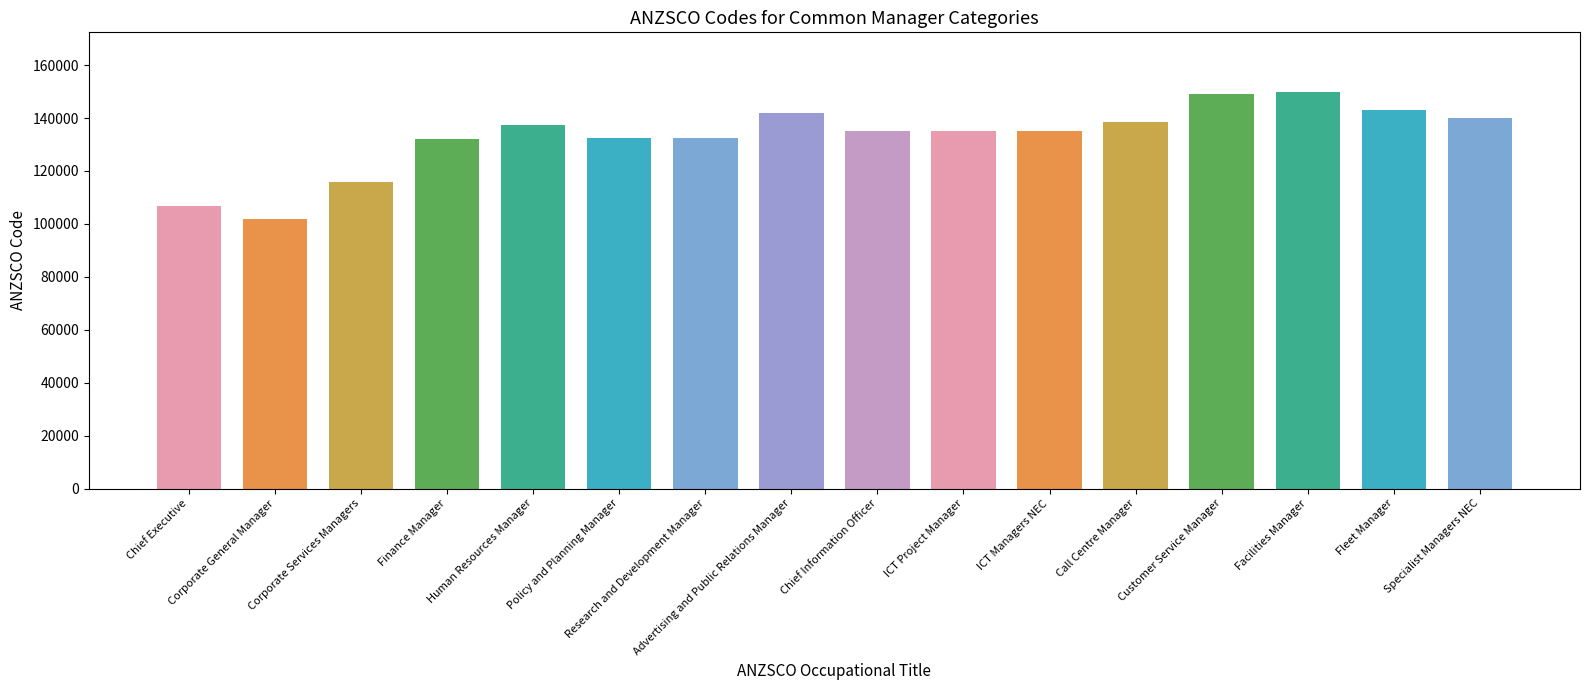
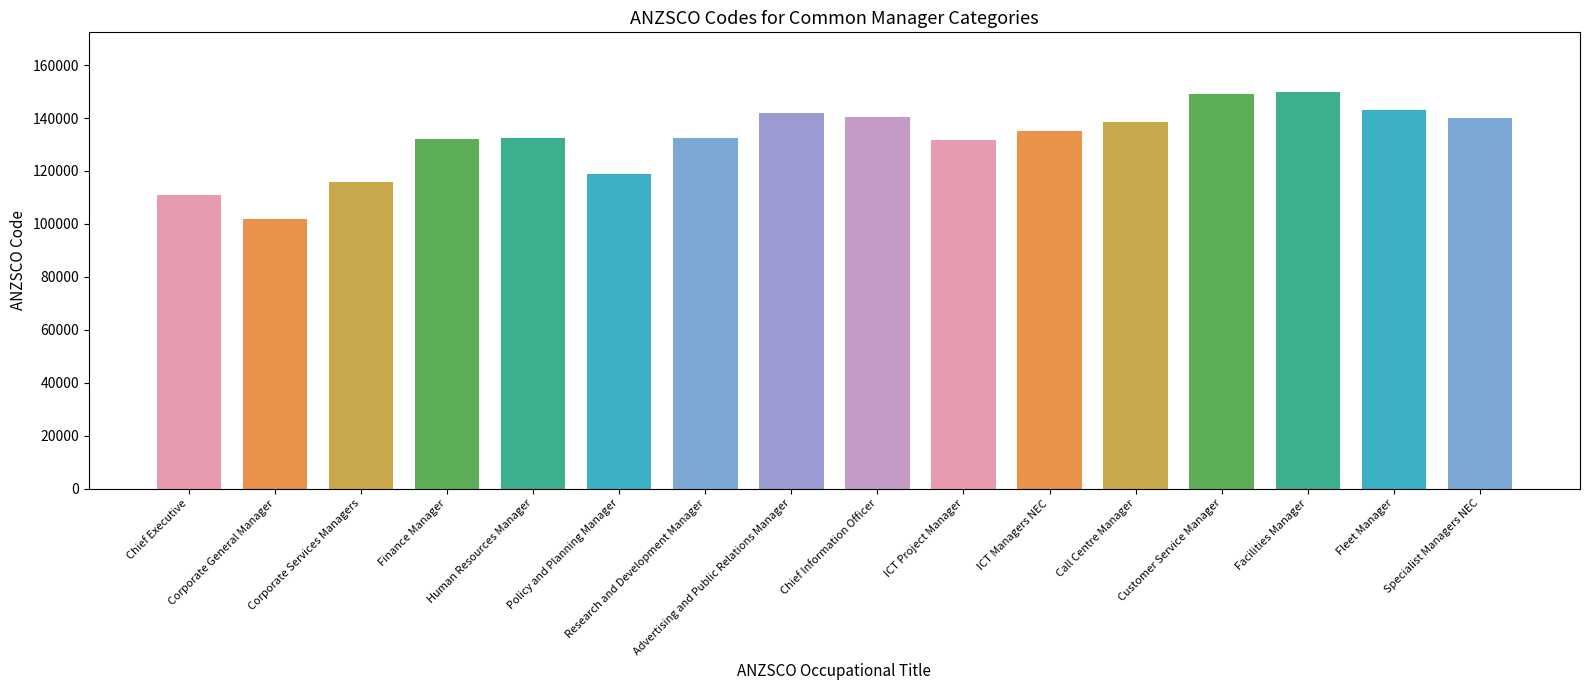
  {
-   "Chief Executive": 107000,
+   "Chief Executive": 111000,
    "Corporate General Manager": 102000,
    "Corporate Services Managers": 116000,
    "Finance Manager": 132000,
-   "Human Resources Manager": 137000,
-   "Policy and Planning Manager": 132000,
+   "Human Resources Manager": 132000,
+   "Policy and Planning Manager": 119000,
    "Research and Development Manager": 133000,
    "Advertising and Public Relations Manager": 142000,
-   "Chief Information Officer": 135000,
-   "ICT Project Manager": 135000,
+   "Chief Information Officer": 140000,
+   "ICT Project Manager": 132000,
    "ICT Managers NEC": 135000,
    "Call Centre Manager": 138000,
    "Customer Service Manager": 149000,
    "Facilities Manager": 150000,
    "Fleet Manager": 143000,
    "Specialist Managers NEC": 140000
  }
